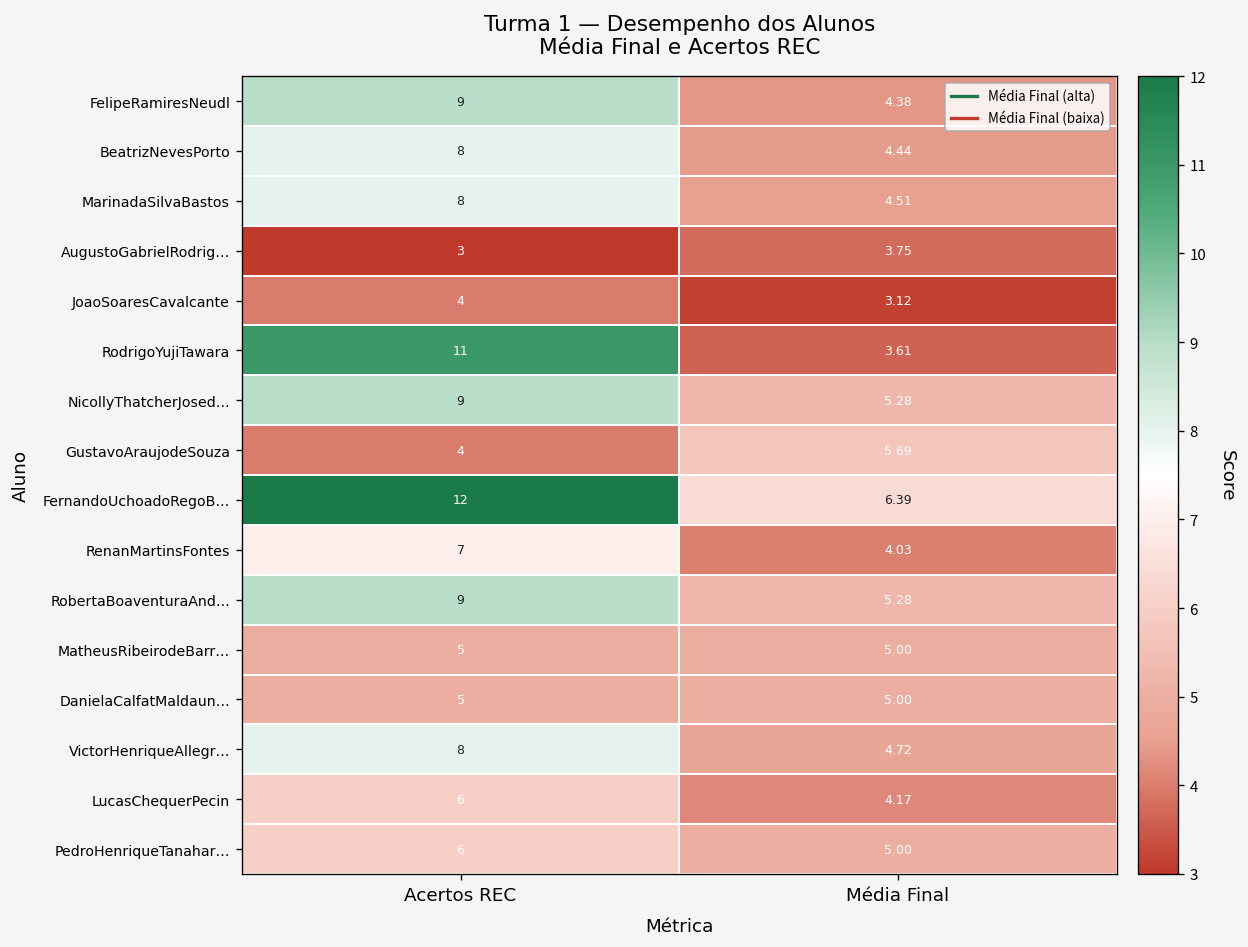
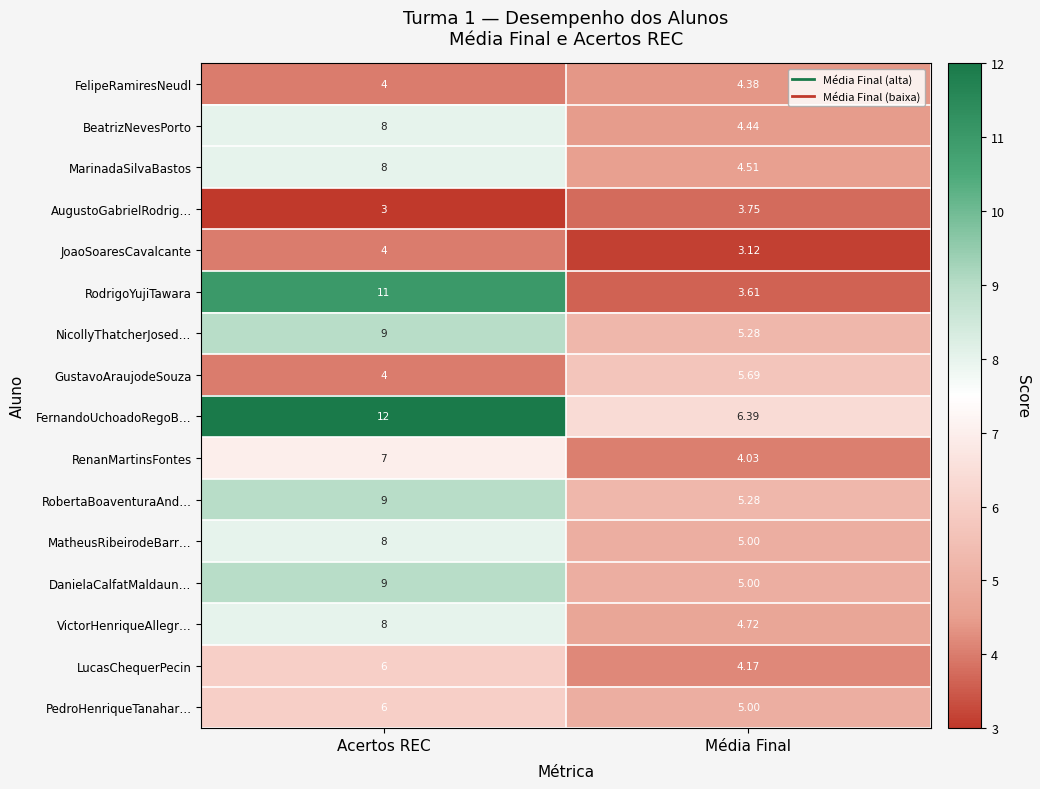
  {
    "FelipeRamiresNeudl": {
-     "Acertos REC": 9,
+     "Acertos REC": 4,
      "Média Final": 4.38
    },
    "BeatrizNevesPorto": {
      "Acertos REC": 8,
      "Média Final": 4.44
    },
    "MarinadaSilvaBastos": {
      "Acertos REC": 8,
      "Média Final": 4.51
    },
    "AugustoGabrielRodrig…": {
      "Acertos REC": 3,
      "Média Final": 3.75
    },
    "JoaoSoaresCavalcante": {
      "Acertos REC": 4,
      "Média Final": 3.12
    },
    "RodrigoYujiTawara": {
      "Acertos REC": 11,
      "Média Final": 3.61
    },
    "NicollyThatcherJosed…": {
      "Acertos REC": 9,
      "Média Final": 5.28
    },
    "GustavoAraujodeSouza": {
      "Acertos REC": 4,
      "Média Final": 5.69
    },
    "FernandoUchoadoRegoB…": {
      "Acertos REC": 12,
      "Média Final": 6.39
    },
    "RenanMartinsFontes": {
      "Acertos REC": 7,
      "Média Final": 4.03
    },
    "RobertaBoaventuraAnd…": {
      "Acertos REC": 9,
      "Média Final": 5.28
    },
    "MatheusRibeirodeBarr…": {
-     "Acertos REC": 5,
+     "Acertos REC": 8,
      "Média Final": 5.00
    },
    "DanielaCalfatMaldaun…": {
-     "Acertos REC": 5,
+     "Acertos REC": 9,
      "Média Final": 5.00
    },
    "VictorHenriqueAllegr…": {
      "Acertos REC": 8,
      "Média Final": 4.72
    },
    "LucasChequerPecin": {
      "Acertos REC": 6,
      "Média Final": 4.17
    },
    "PedroHenriqueTanahar…": {
      "Acertos REC": 6,
      "Média Final": 5.00
    }
  }
